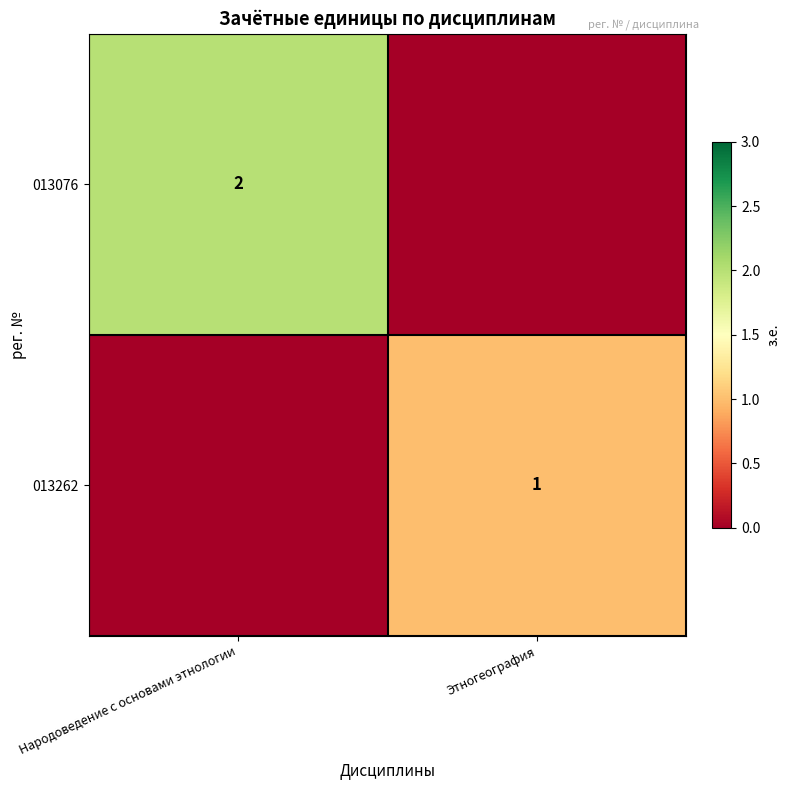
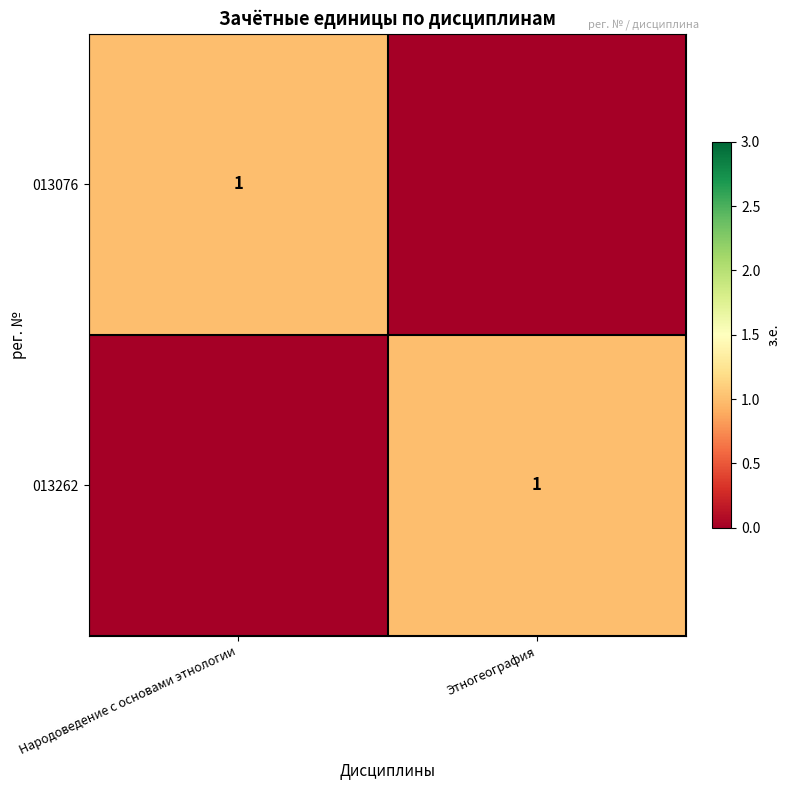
  {
    "013076": {
-     "Народоведение с основами этнологии": 2
+     "Народоведение с основами этнологии": 1
    },
    "013262": {
      "Этногеография": 1
    }
  }
